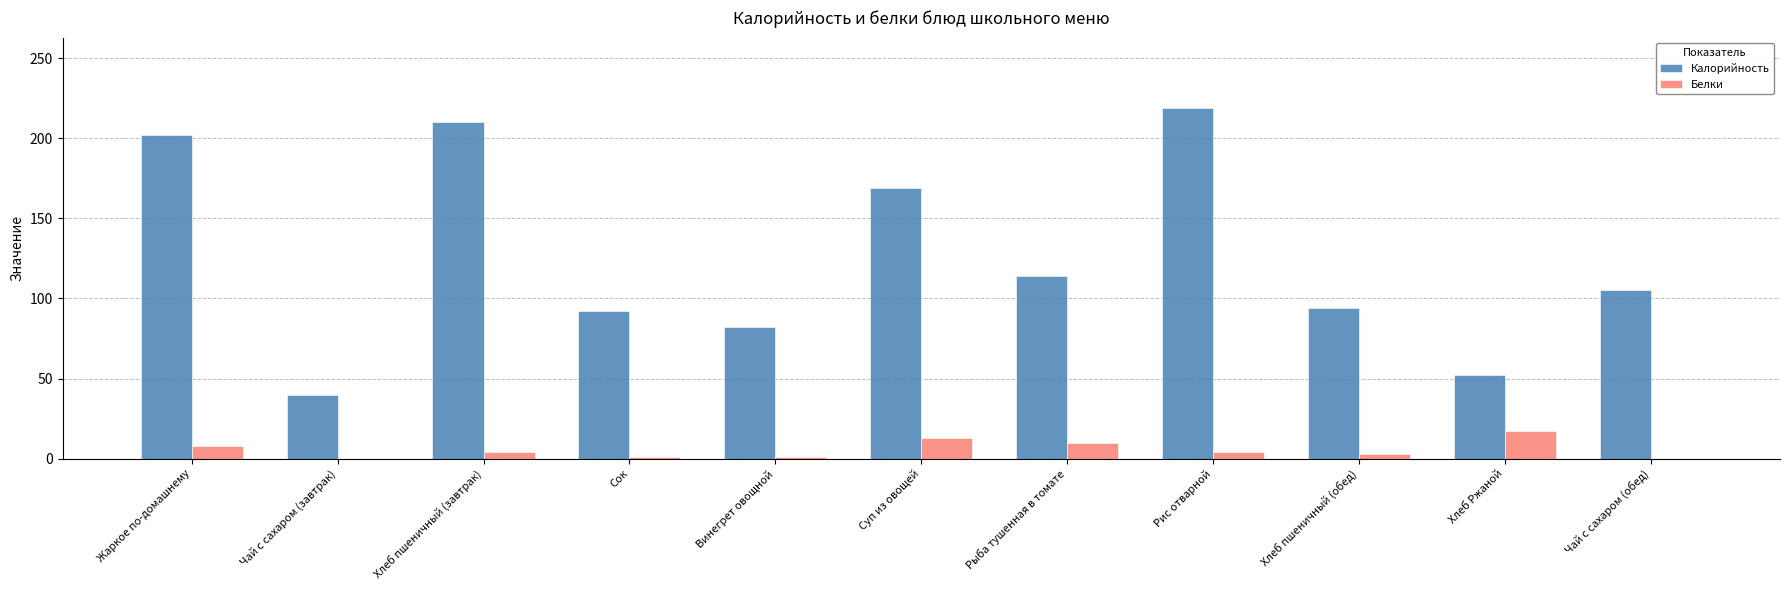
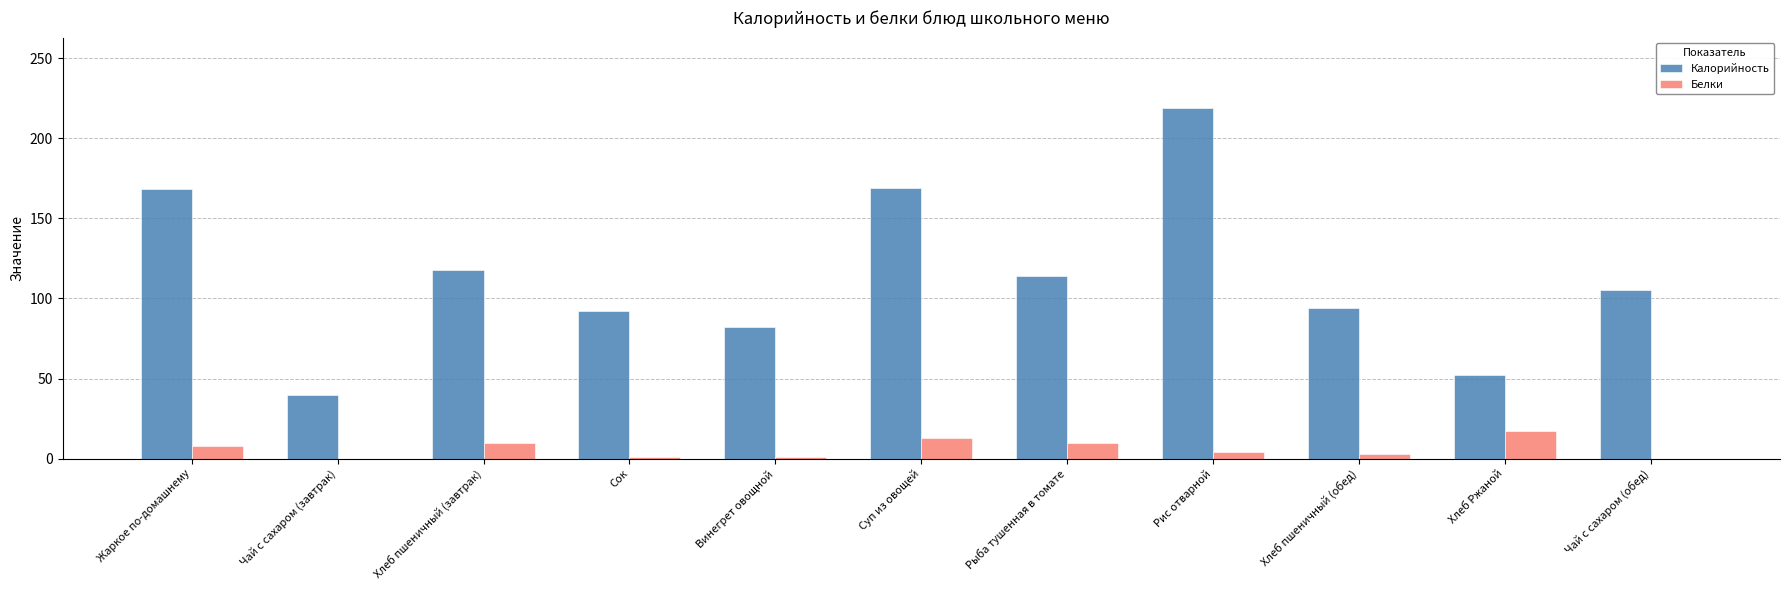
  {
    "Калорийность": {
-     "Жаркое по-домашнему": 202,
+     "Жаркое по-домашнему": 168,
      "Чай с сахаром (завтрак)": 40,
-     "Хлеб пшеничный (завтрак)": 210,
+     "Хлеб пшеничный (завтрак)": 118,
      "Сок": 92,
      "Винегрет овощной": 82,
      "Суп из овощей": 169,
      "Рыба тушенная в томате": 114,
      "Рис отварной": 219,
      "Хлеб пшеничный (обед)": 94,
      "Хлеб Ржаной": 52,
      "Чай с сахаром (обед)": 105
    },
    "Белки": {
      "Жаркое по-домашнему": 8,
      "Чай с сахаром (завтрак)": 0,
-     "Хлеб пшеничный (завтрак)": 4,
+     "Хлеб пшеничный (завтрак)": 10,
      "Суп из овощей": 13,
      "Рыба тушенная в томате": 10,
      "Рис отварной": 4,
      "Хлеб пшеничный (обед)": 3,
      "Хлеб Ржаной": 17,
      "Чай с сахаром (обед)": 0
    }
  }
